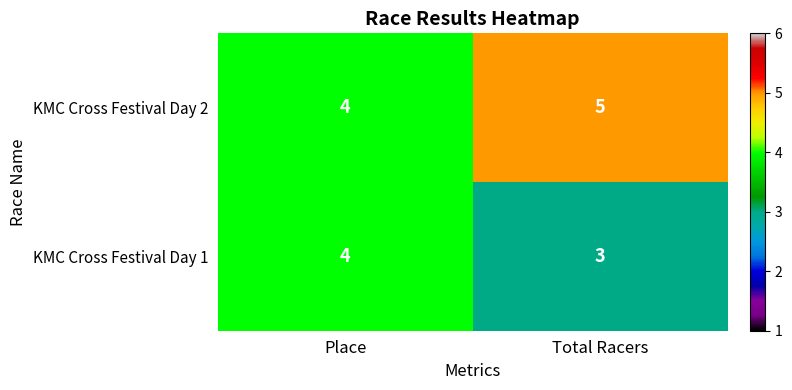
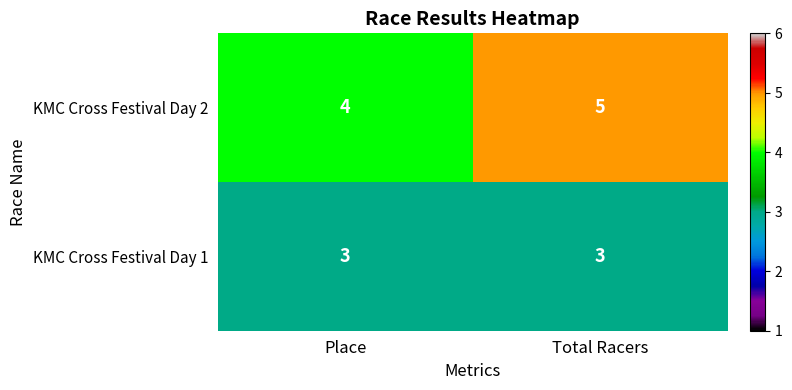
  {
    "KMC Cross Festival Day 2": {
      "Place": 4,
      "Total Racers": 5
    },
    "KMC Cross Festival Day 1": {
-     "Place": 4,
+     "Place": 3,
      "Total Racers": 3
    }
  }
